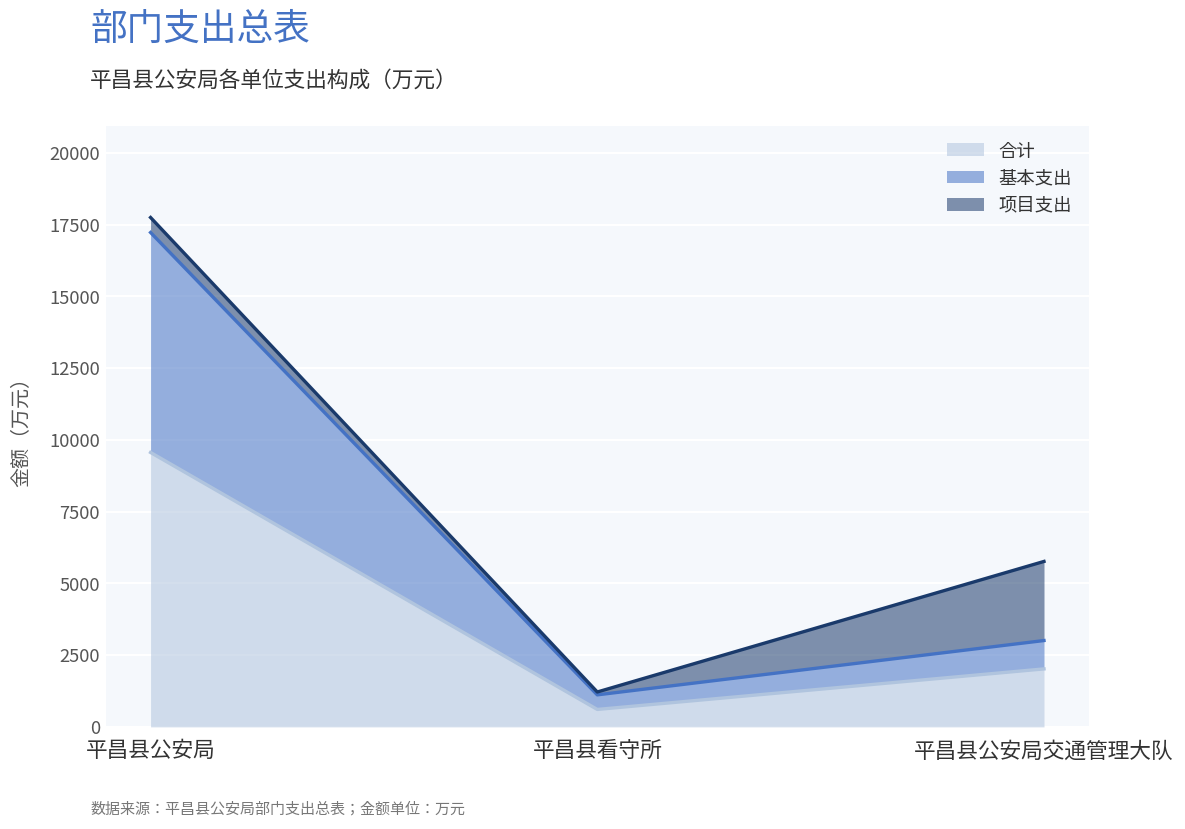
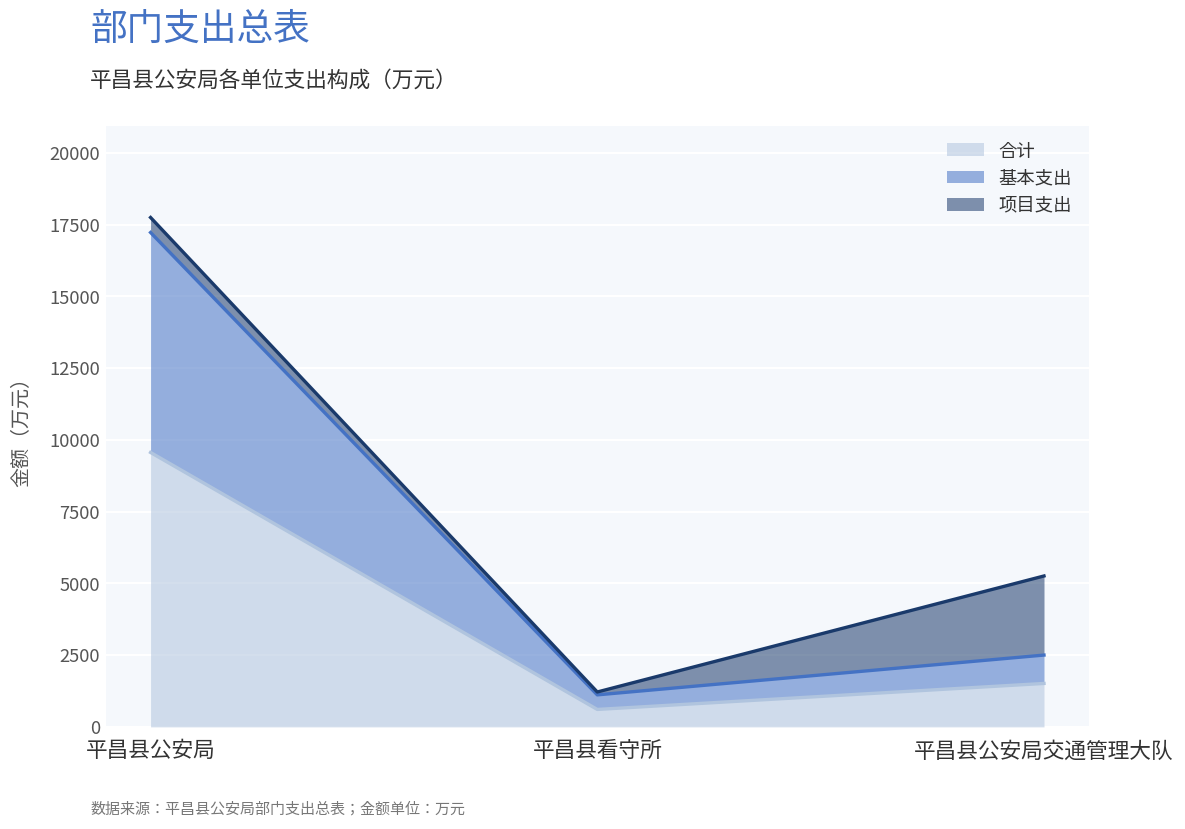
  {
    "合计": {
      "平昌县公安局": 9600,
      "平昌县看守所": 600,
-     "平昌县公安局交通管理大队": 2000
+     "平昌县公安局交通管理大队": 1500
    },
    "基本支出": {
      "平昌县公安局": 7700,
      "平昌县公安局交通管理大队": 1000
    },
    "项目支出": {
      "平昌县公安局": 500,
      "平昌县公安局交通管理大队": 2800
    }
  }
